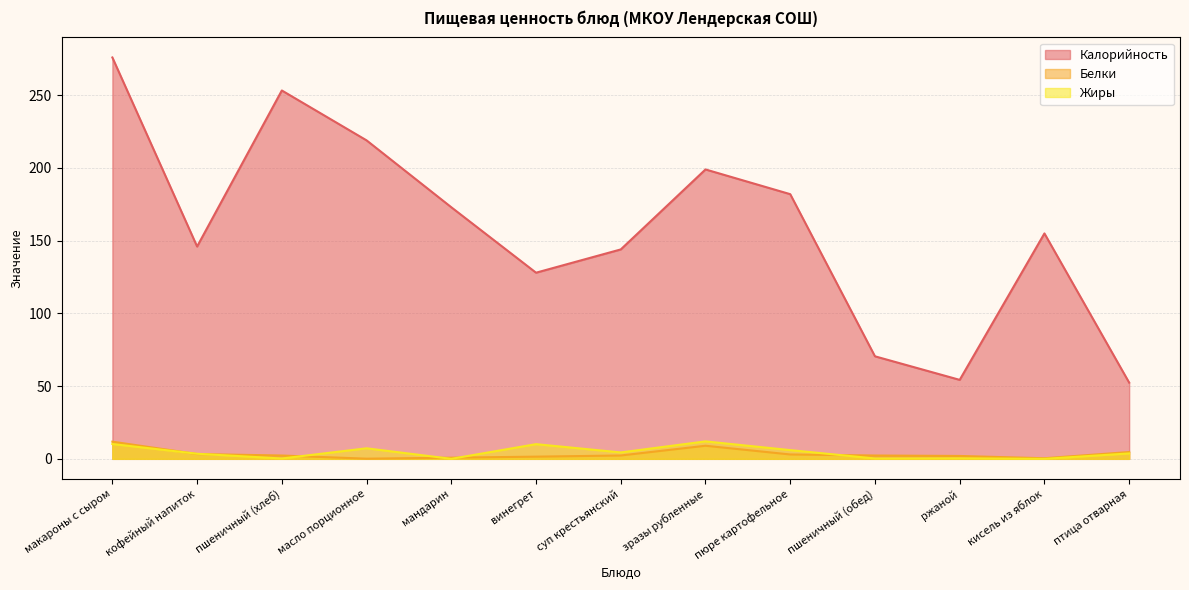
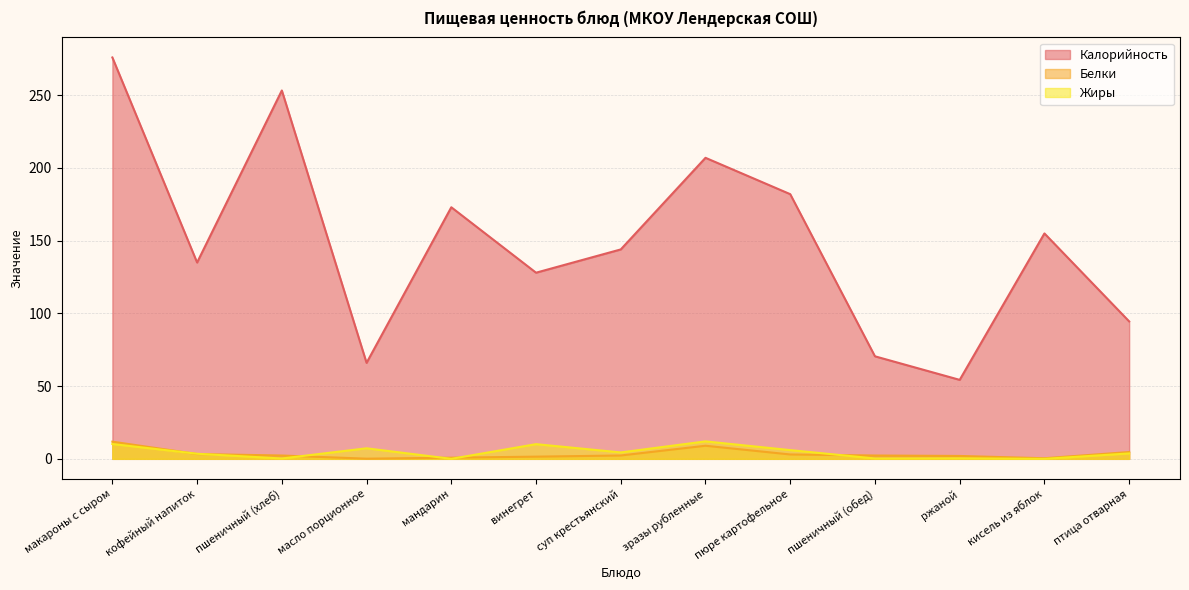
  {
    "Калорийность": {
      "макароны с сыром": 276,
-     "кофейный напиток": 146,
+     "кофейный напиток": 135,
      "пшеничный (хлеб)": 253,
-     "масло порционное": 219,
+     "масло порционное": 66,
      "мандарин": 173,
      "винегрет": 128,
      "суп крестьянский": 144,
-     "зразы рубленные": 199,
+     "зразы рубленные": 207,
      "пюре картофельное": 182,
      "пшеничный (обед)": 71,
      "ржаной": 54,
      "кисель из яблок": 155,
-     "птица отварная": 52
+     "птица отварная": 95
    }
  }
